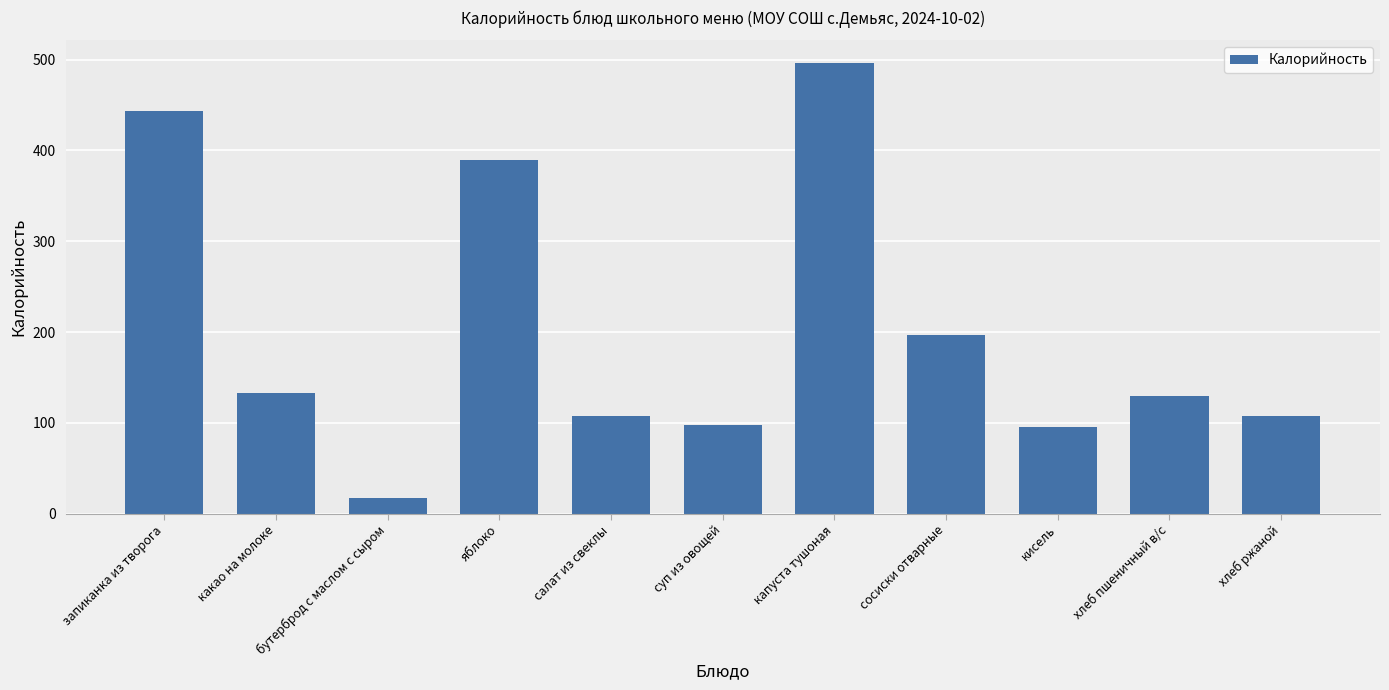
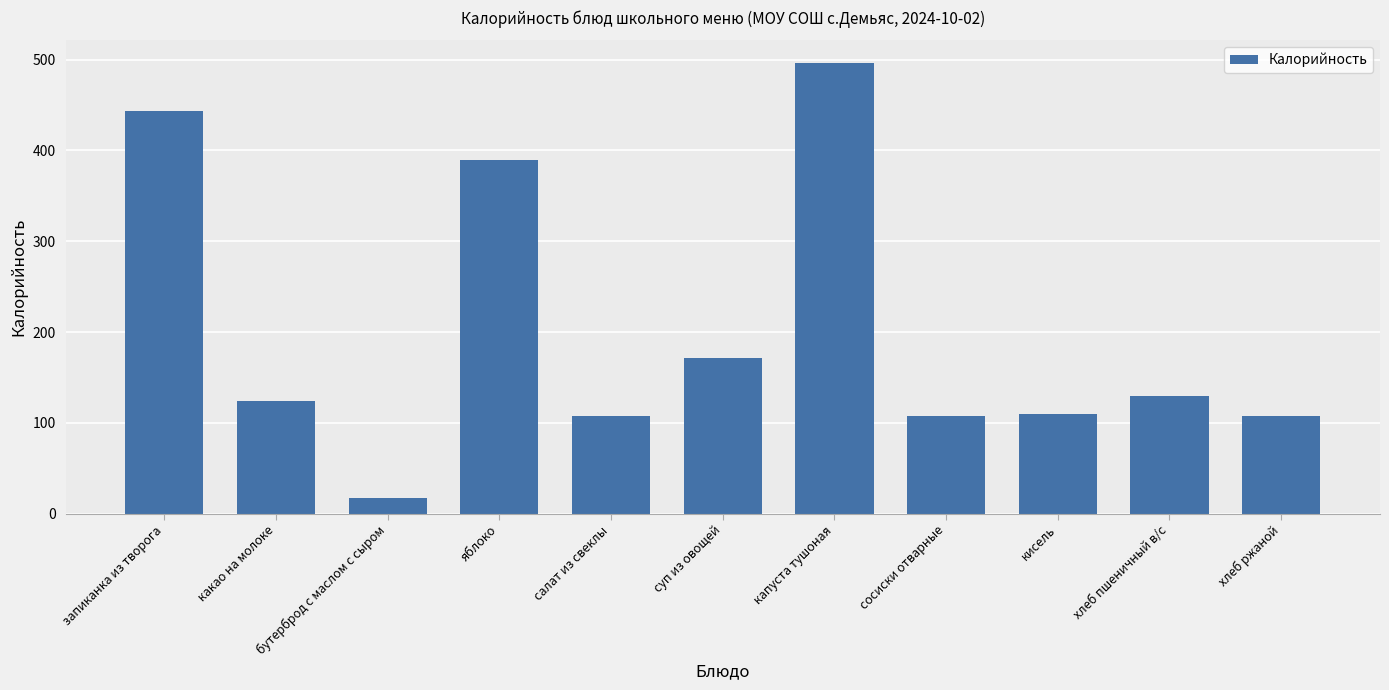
  {
    "запиканка из творога": 440,
-   "какао на молоке": 130,
+   "какао на молоке": 120,
    "бутерброд с маслом с сыром": 20,
    "яблоко": 390,
    "салат из свеклы": 110,
-   "суп из овощей": 100,
+   "суп из овощей": 170,
    "капуста тушоная": 500,
-   "сосиски отварные": 200,
-   "кисель": 100,
+   "сосиски отварные": 110,
+   "кисель": 110,
    "хлеб пшеничный в/с": 130,
    "хлеб ржаной": 110
  }
